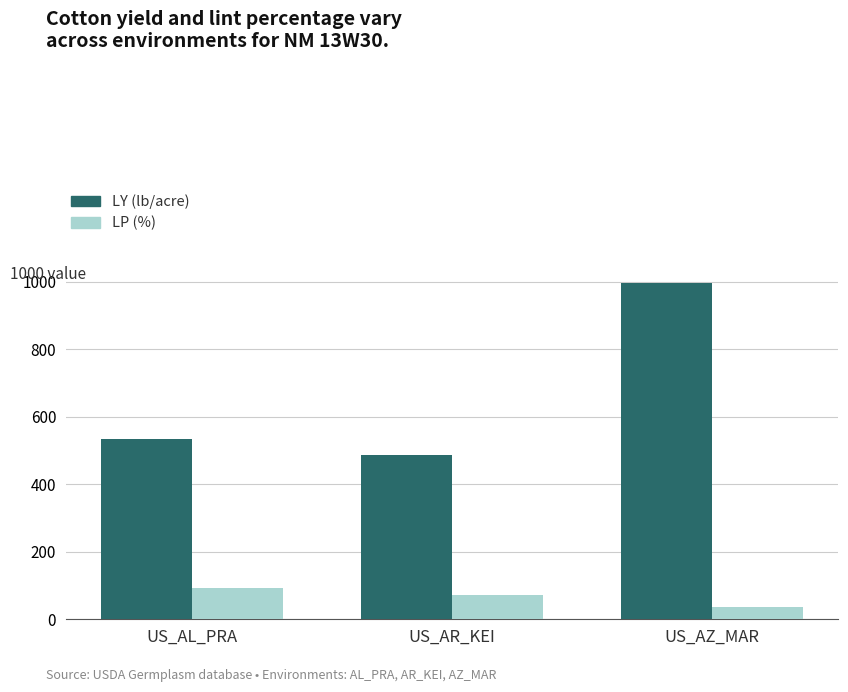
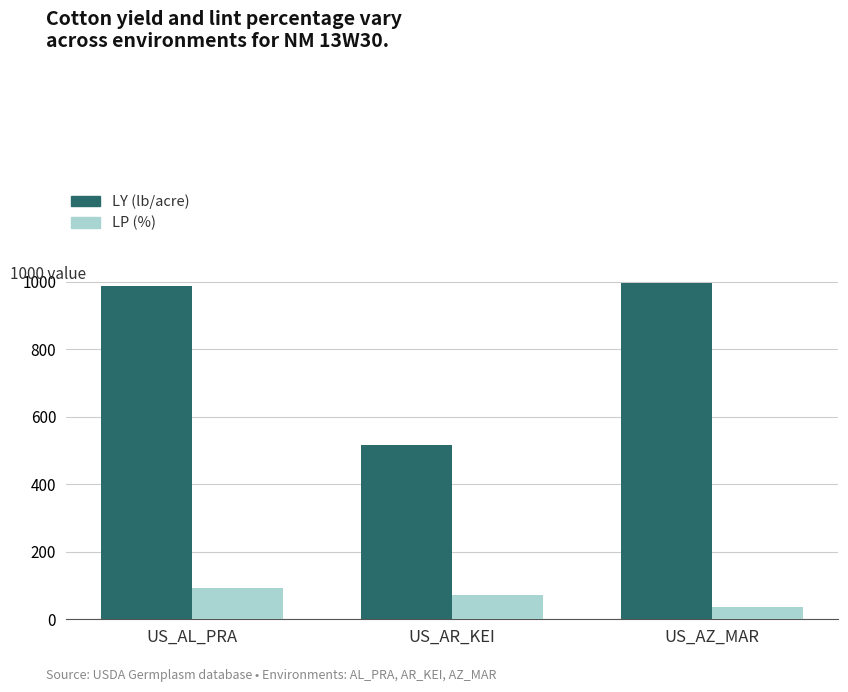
  {
    "LY (lb/acre)": {
-     "US_AL_PRA": 530,
-     "US_AR_KEI": 490,
+     "US_AL_PRA": 990,
+     "US_AR_KEI": 520,
      "US_AZ_MAR": 1000
    },
    "LP (%)": {
      "US_AL_PRA": 90,
      "US_AR_KEI": 70,
      "US_AZ_MAR": 40
    }
  }
